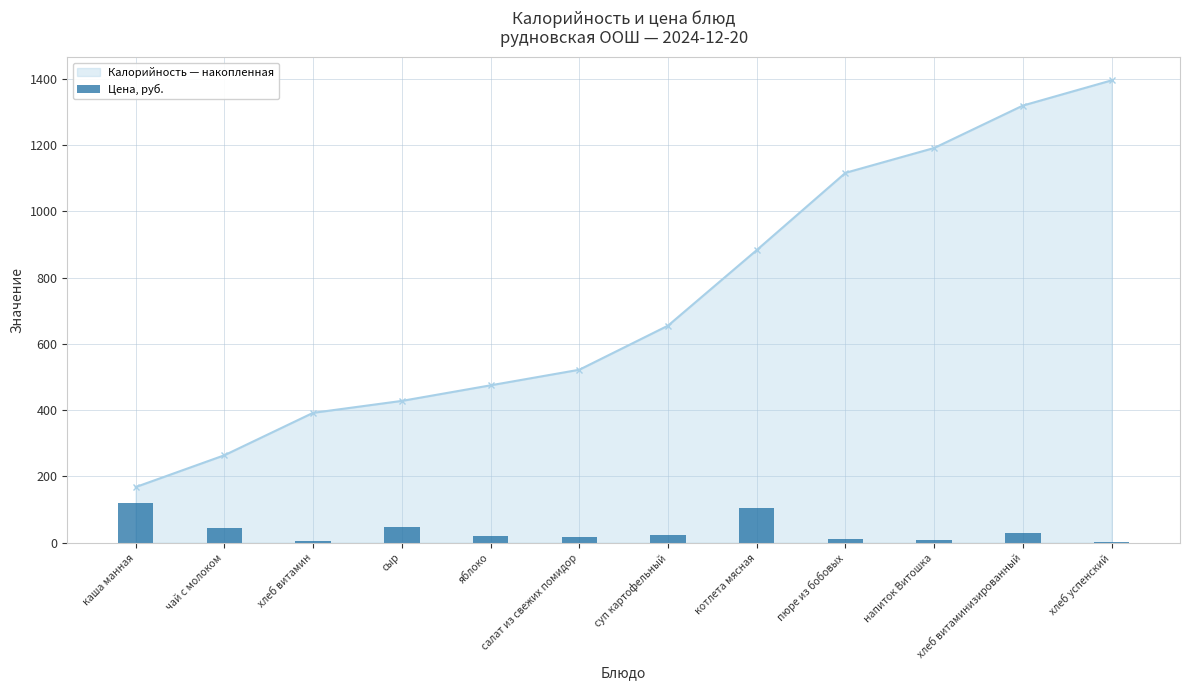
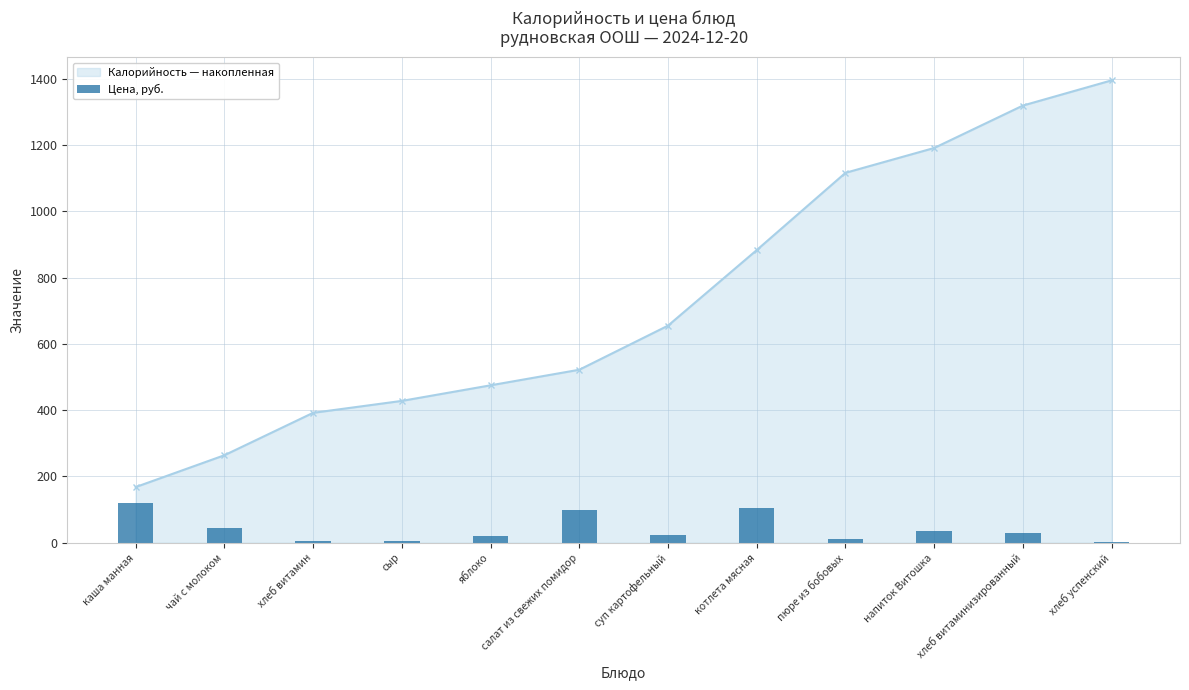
  {
    "Калорийность — накопленная": {
      "каша манная": 170,
      "чай с молоком": 260,
      "хлеб витамин": 390,
      "сыр": 430,
      "яблоко": 480,
      "салат из свежих помидор": 520,
      "суп картофельный": 660,
      "котлета мясная": 880,
      "пюре из бобовых": 1120,
      "напиток Витошка": 1190,
      "хлеб витаминизированный": 1320,
      "хлеб успенский": 1400
    },
    "Цена, руб.": {
      "каша манная": 120,
      "чай с молоком": 40,
-     "сыр": 50,
+     "сыр": 10,
      "яблоко": 20,
-     "салат из свежих помидор": 20,
+     "салат из свежих помидор": 100,
      "суп картофельный": 20,
      "котлета мясная": 110,
      "пюре из бобовых": 10,
-     "напиток Витошка": 10,
+     "напиток Витошка": 40,
      "хлеб витаминизированный": 30
    }
  }
